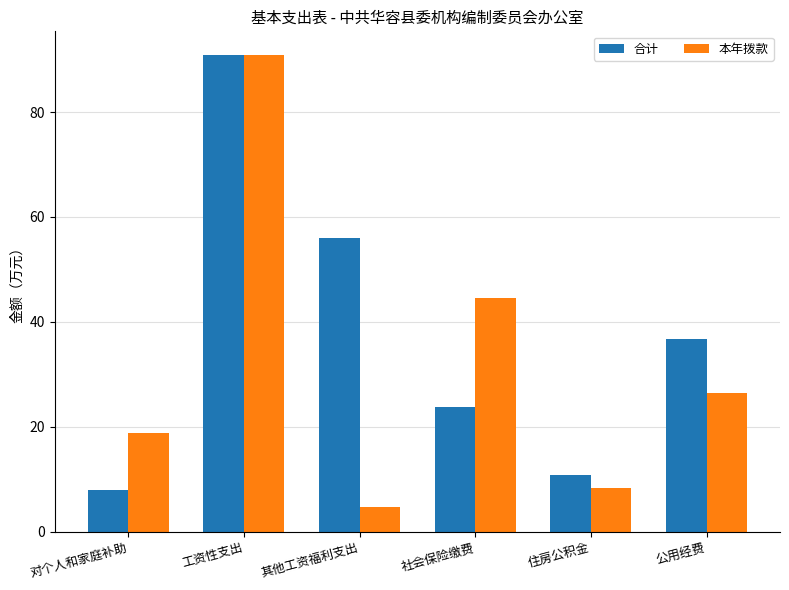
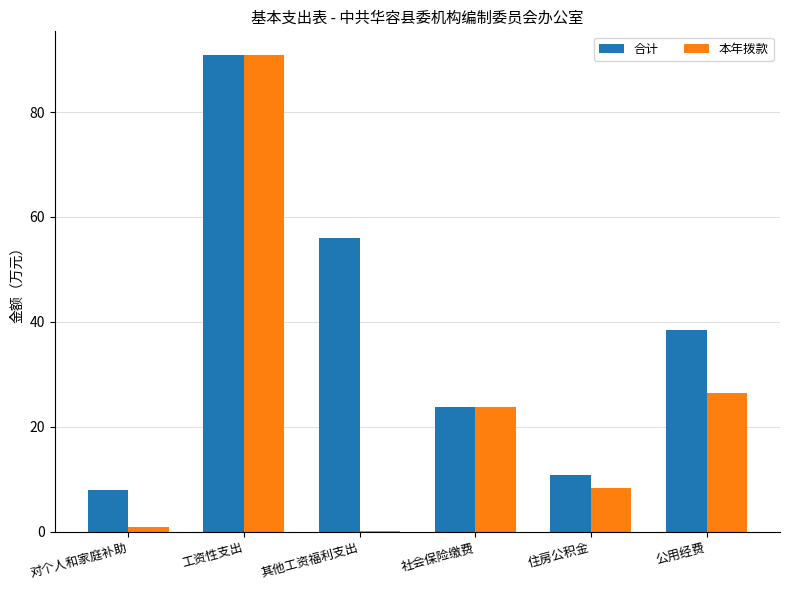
  {
    "合计": {
      "对个人和家庭补助": 8,
      "工资性支出": 91,
      "其他工资福利支出": 56,
      "社会保险缴费": 24,
      "住房公积金": 11,
-     "公用经费": 37
+     "公用经费": 38
    },
    "本年拨款": {
-     "对个人和家庭补助": 19,
+     "对个人和家庭补助": 1,
      "工资性支出": 91,
-     "其他工资福利支出": 5,
-     "社会保险缴费": 45,
+     "其他工资福利支出": 0,
+     "社会保险缴费": 24,
      "住房公积金": 8,
      "公用经费": 26
    }
  }
